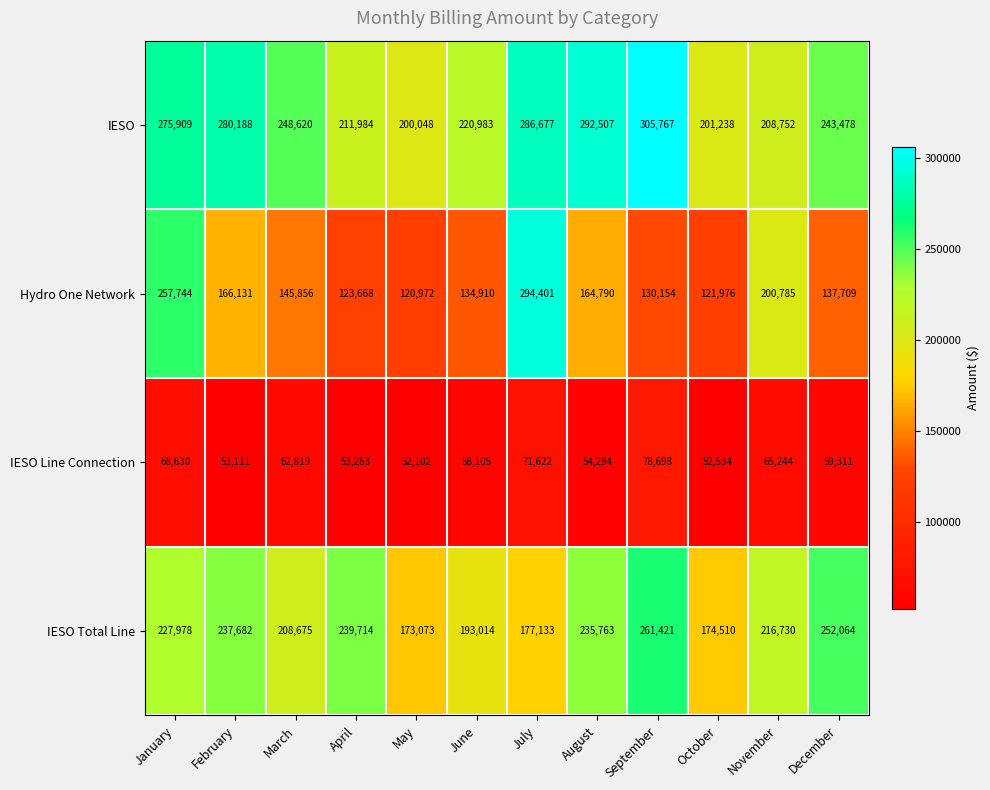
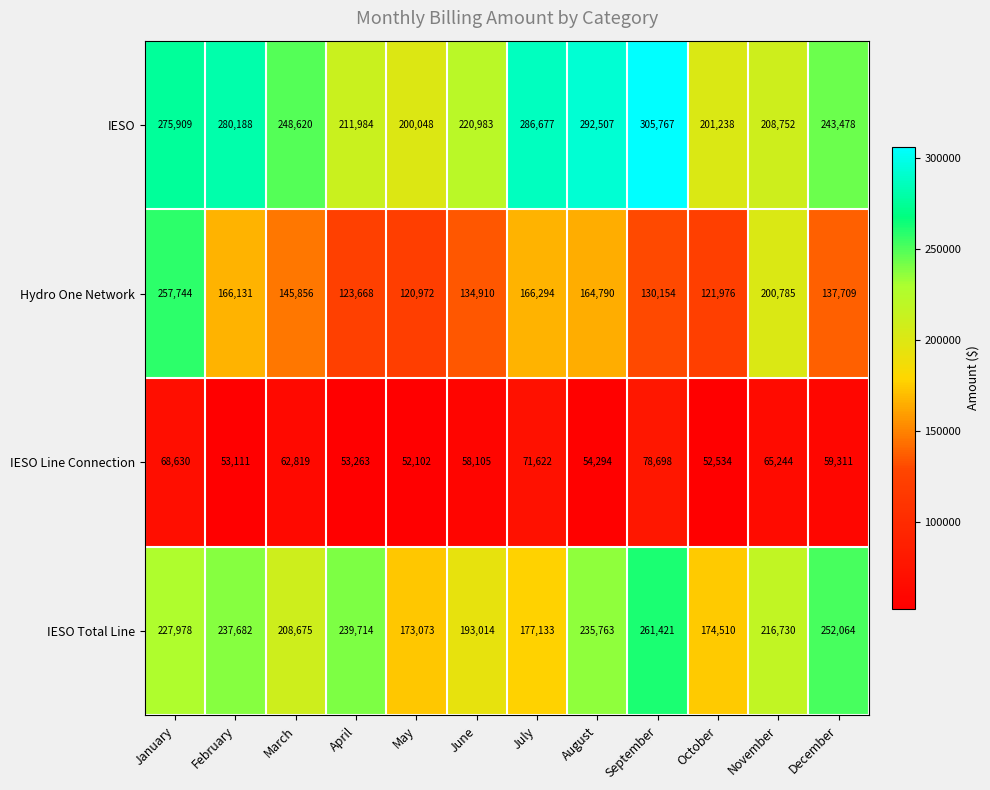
  {
    "IESO": {
      "January": "275,909",
      "February": "280,188",
      "March": "248,620",
      "April": "211,984",
      "May": "200,048",
      "June": "220,983",
      "July": "286,677",
      "August": "292,507",
      "September": "305,767",
      "October": "201,238",
      "November": "208,752",
      "December": "243,478"
    },
    "Hydro One Network": {
      "January": "257,744",
      "February": "166,131",
      "March": "145,856",
      "April": "123,668",
      "May": "120,972",
      "June": "134,910",
-     "July": "294,401",
+     "July": "166,294",
      "August": "164,790",
      "September": "130,154",
      "October": "121,976",
      "November": "200,785",
      "December": "137,709"
    },
    "IESO Line Connection": {
      "January": "68,630",
      "February": "53,111",
      "March": "62,819",
      "April": "53,263",
      "May": "52,102",
      "June": "58,105",
      "July": "71,622",
      "August": "54,294",
      "September": "78,698",
      "October": "52,534",
      "November": "65,244",
      "December": "59,311"
    },
    "IESO Total Line": {
      "January": "227,978",
      "February": "237,682",
      "March": "208,675",
      "April": "239,714",
      "May": "173,073",
      "June": "193,014",
      "July": "177,133",
      "August": "235,763",
      "September": "261,421",
      "October": "174,510",
      "November": "216,730",
      "December": "252,064"
    }
  }
